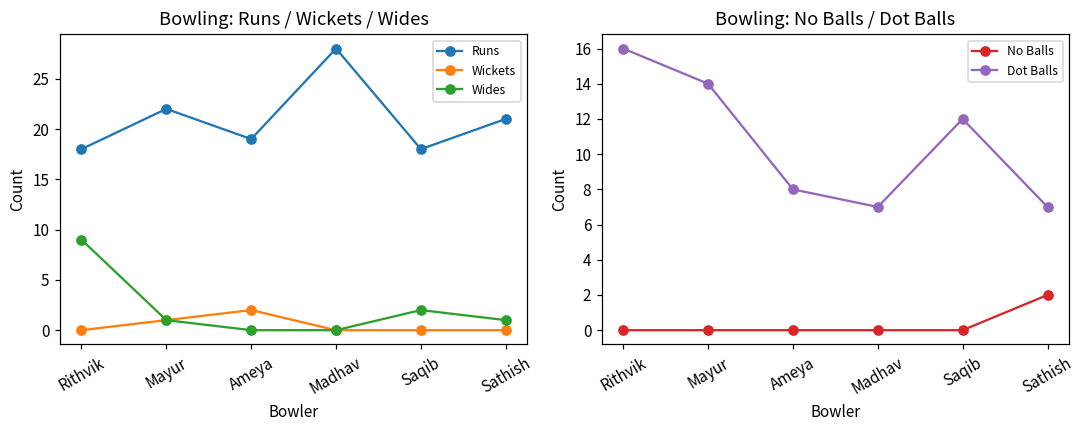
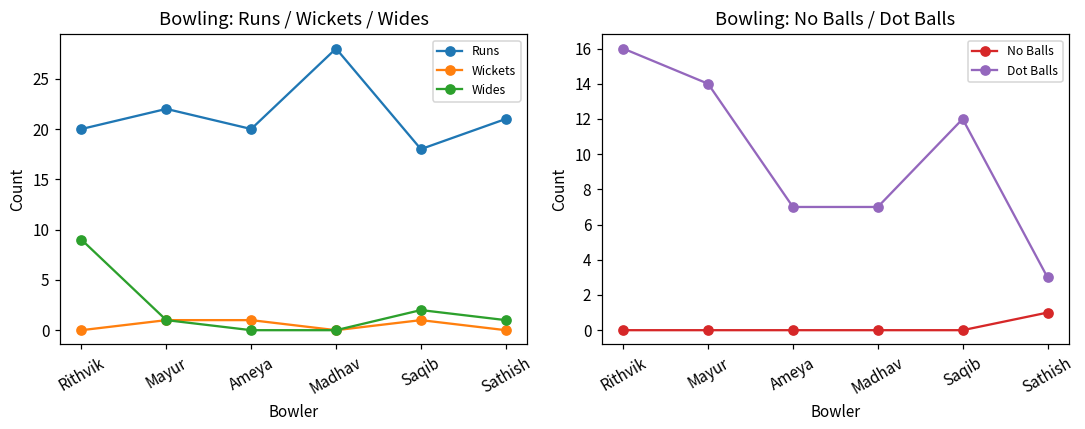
  {
    "Bowling: Runs / Wickets / Wides": {
      "Runs": {
-       "Rithvik": 18,
+       "Rithvik": 20,
        "Mayur": 22,
-       "Ameya": 19,
+       "Ameya": 20,
        "Madhav": 28,
        "Saqib": 18,
        "Sathish": 21
      },
      "Wickets": {
        "Rithvik": 0,
-       "Ameya": 2,
-       "Saqib": 0,
+       "Ameya": 1,
+       "Saqib": 1,
        "Sathish": 0
      },
      "Wides": {
        "Rithvik": 9,
        "Ameya": 0,
        "Saqib": 2,
        "Sathish": 1
      }
    },
    "Bowling: No Balls / Dot Balls": {
      "No Balls": {
        "Rithvik": 0,
        "Mayur": 0,
        "Ameya": 0,
        "Madhav": 0,
        "Saqib": 0,
-       "Sathish": 2
+       "Sathish": 1
      },
      "Dot Balls": {
        "Rithvik": 16,
        "Mayur": 14,
-       "Ameya": 8,
+       "Ameya": 7,
        "Madhav": 7,
        "Saqib": 12,
-       "Sathish": 7
+       "Sathish": 3
      }
    }
  }
